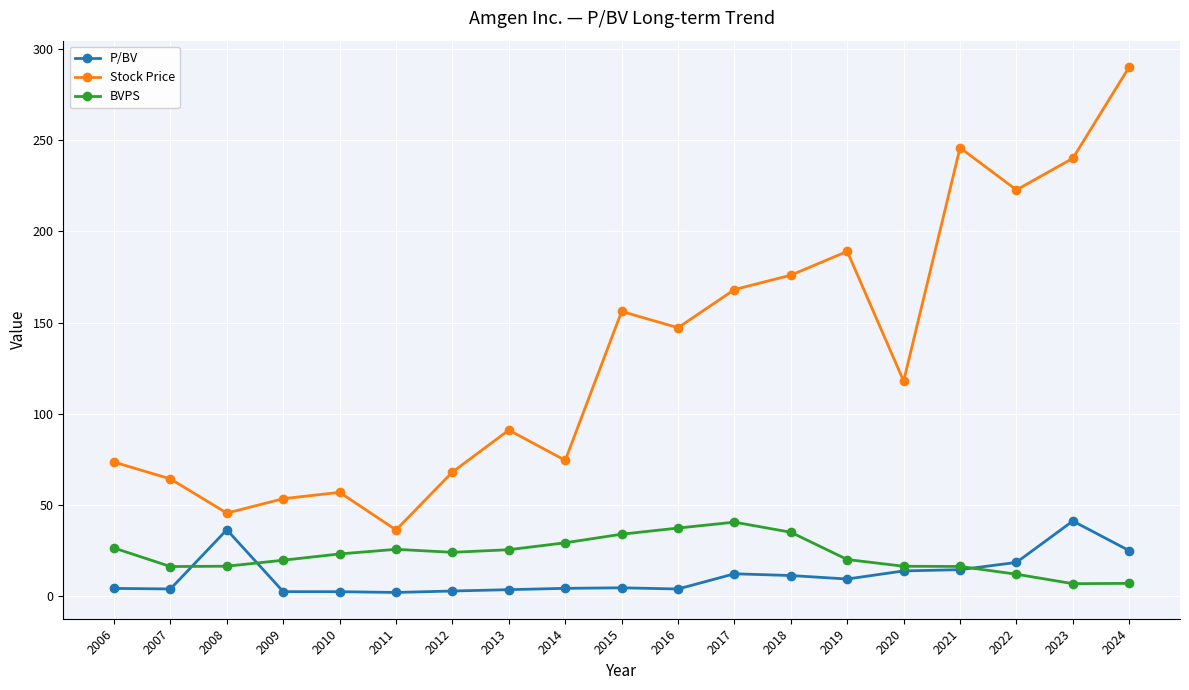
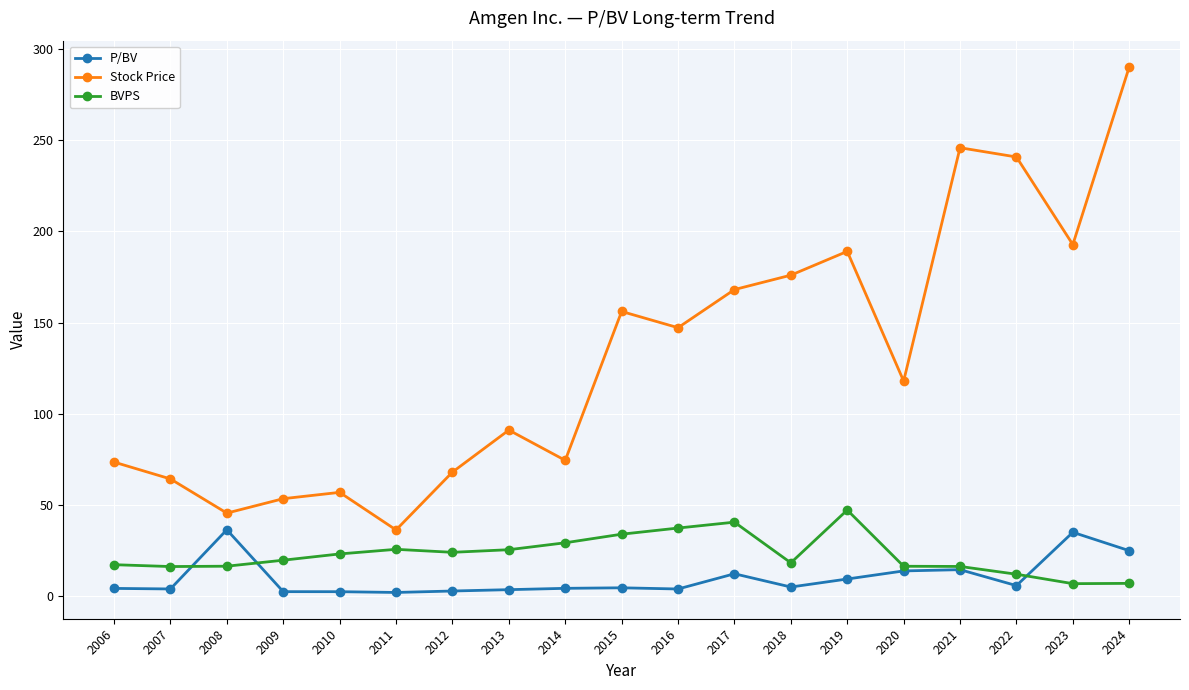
  {
    "P/BV": {
      "2006": 4,
      "2007": 4,
      "2008": 36,
      "2009": 2,
      "2010": 2,
      "2011": 2,
      "2012": 3,
      "2013": 4,
      "2014": 4,
      "2015": 5,
      "2016": 4,
      "2017": 12,
-     "2018": 11,
+     "2018": 5,
      "2019": 9,
      "2020": 14,
      "2021": 15,
-     "2022": 19,
-     "2023": 41,
+     "2022": 6,
+     "2023": 35,
      "2024": 25
    },
    "Stock Price": {
      "2006": 73,
      "2007": 64,
      "2008": 46,
      "2009": 53,
      "2010": 57,
      "2011": 36,
      "2012": 68,
      "2013": 91,
      "2014": 74,
      "2015": 156,
      "2016": 147,
      "2017": 168,
      "2018": 176,
      "2019": 189,
      "2020": 118,
      "2021": 246,
-     "2022": 223,
-     "2023": 240,
+     "2022": 241,
+     "2023": 193,
      "2024": 290
    },
    "BVPS": {
-     "2006": 26,
+     "2006": 17,
      "2007": 16,
      "2008": 16,
      "2009": 20,
      "2010": 23,
      "2011": 26,
      "2012": 24,
      "2013": 25,
      "2014": 29,
      "2015": 34,
      "2016": 37,
      "2017": 41,
-     "2018": 35,
-     "2019": 20,
+     "2018": 18,
+     "2019": 47,
      "2020": 16,
      "2021": 16,
      "2022": 12,
      "2023": 7,
      "2024": 7
    }
  }
